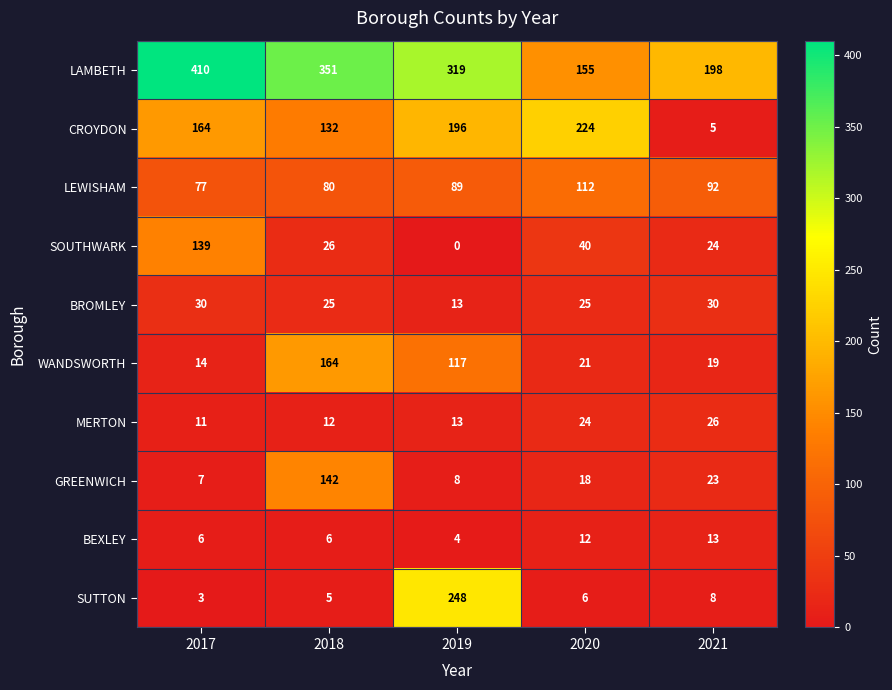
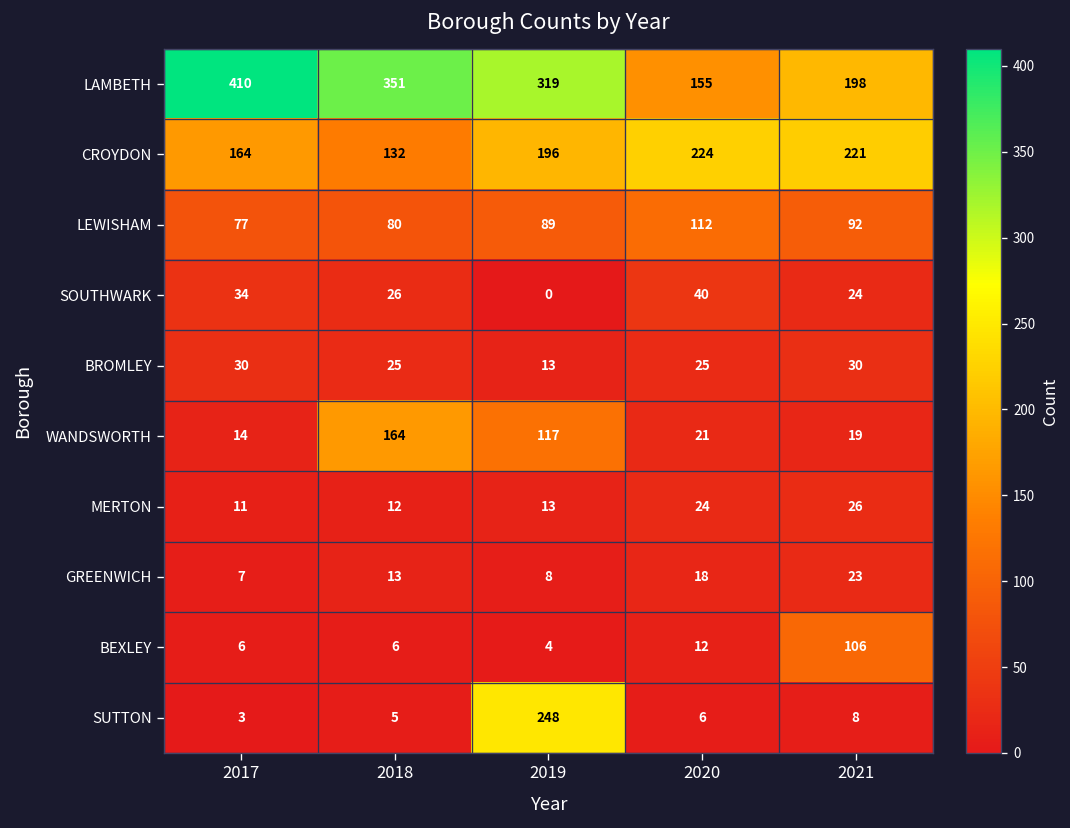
  {
    "LAMBETH": {
      "2017": 410,
      "2018": 351,
      "2019": 319,
      "2020": 155,
      "2021": 198
    },
    "CROYDON": {
      "2017": 164,
      "2018": 132,
      "2019": 196,
      "2020": 224,
-     "2021": 5
+     "2021": 221
    },
    "LEWISHAM": {
      "2017": 77,
      "2018": 80,
      "2019": 89,
      "2020": 112,
      "2021": 92
    },
    "SOUTHWARK": {
-     "2017": 139,
+     "2017": 34,
      "2018": 26,
      "2019": 0,
      "2020": 40,
      "2021": 24
    },
    "BROMLEY": {
      "2017": 30,
      "2018": 25,
      "2019": 13,
      "2020": 25,
      "2021": 30
    },
    "WANDSWORTH": {
      "2017": 14,
      "2018": 164,
      "2019": 117,
      "2020": 21,
      "2021": 19
    },
    "MERTON": {
      "2017": 11,
      "2018": 12,
      "2019": 13,
      "2020": 24,
      "2021": 26
    },
    "GREENWICH": {
      "2017": 7,
-     "2018": 142,
+     "2018": 13,
      "2019": 8,
      "2020": 18,
      "2021": 23
    },
    "BEXLEY": {
      "2017": 6,
      "2018": 6,
      "2019": 4,
      "2020": 12,
-     "2021": 13
+     "2021": 106
    },
    "SUTTON": {
      "2017": 3,
      "2018": 5,
      "2019": 248,
      "2020": 6,
      "2021": 8
    }
  }
